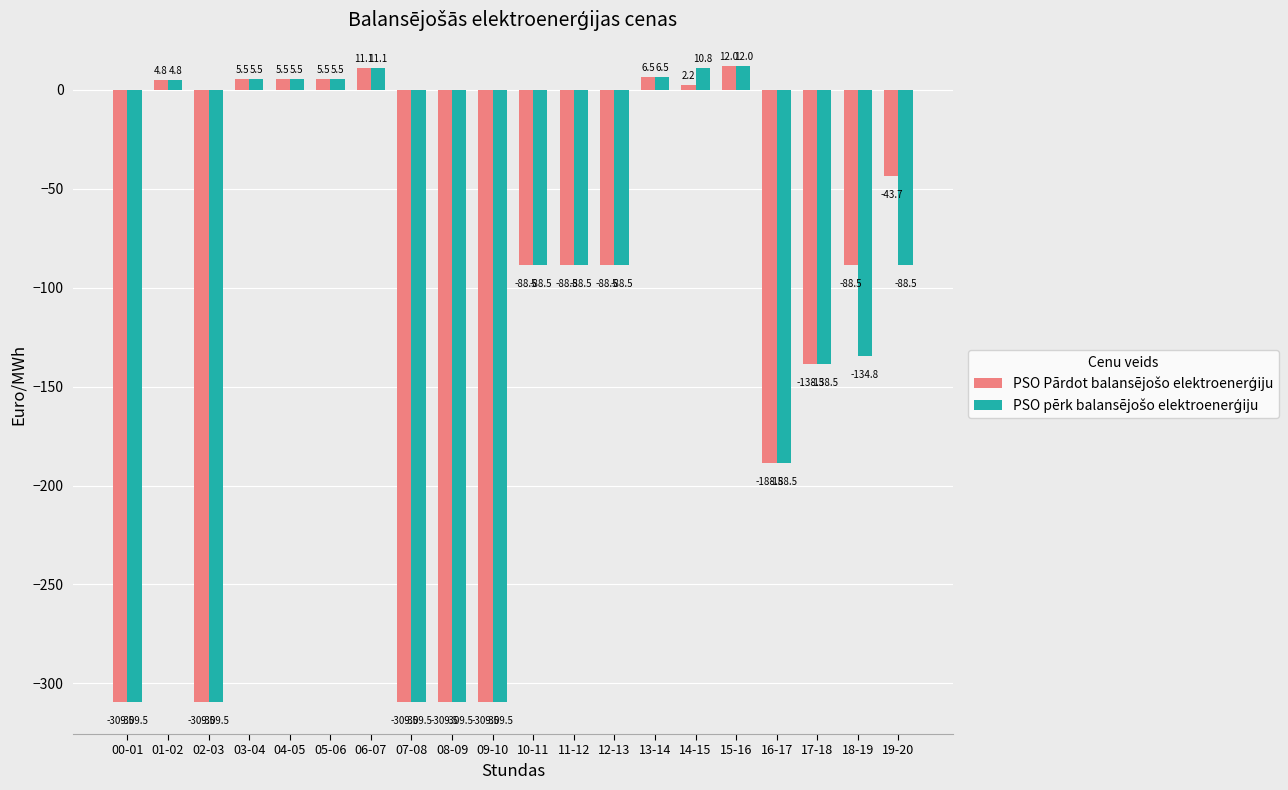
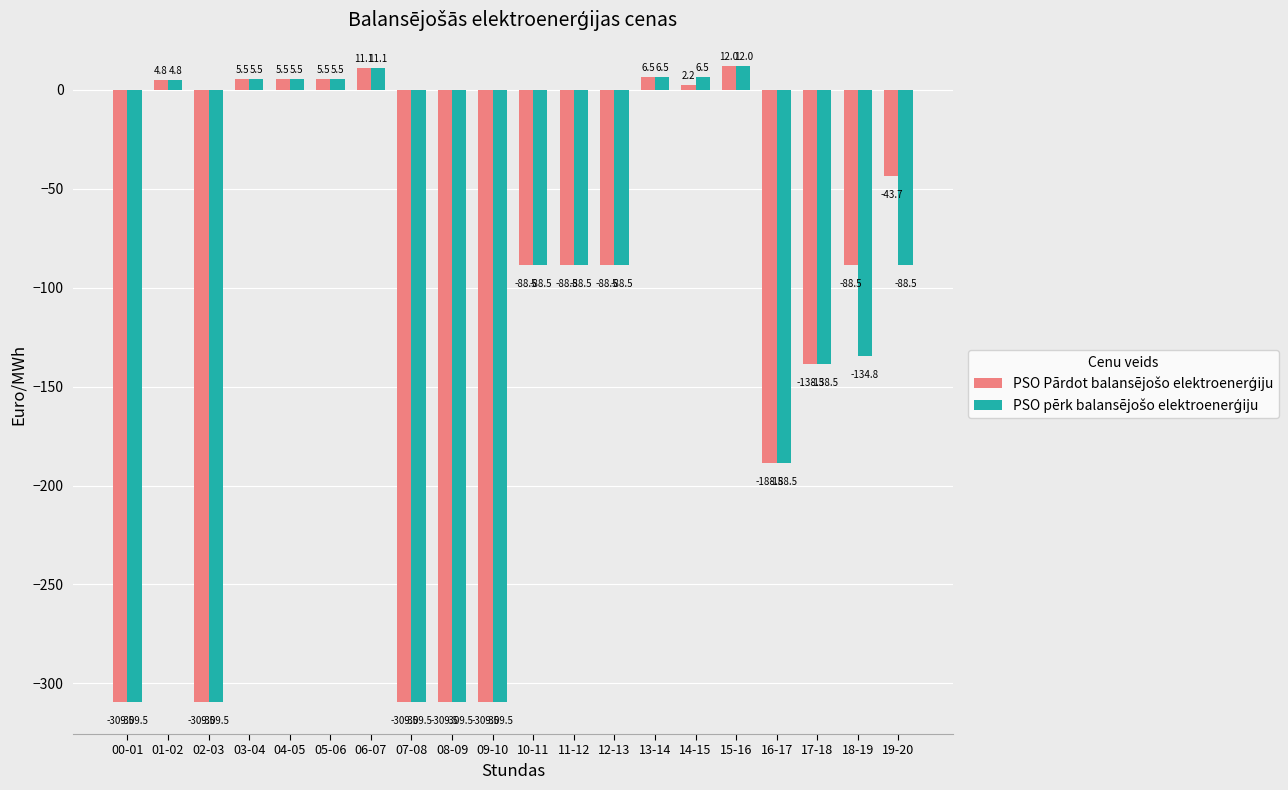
  {
    "PSO Pārdot balansējošo elektroenerģiju": {
      "01-02": 4.8,
      "03-04": 5.5,
      "04-05": 5.5,
      "05-06": 5.5,
      "13-14": 6.5,
      "14-15": 2.2,
      "18-19": -88.5,
      "19-20": -43.7
    },
    "PSO pērk balansējošo elektroenerģiju": {
      "01-02": 4.8,
      "03-04": 5.5,
      "04-05": 5.5,
      "05-06": 5.5,
      "13-14": 6.5,
-     "14-15": 10.8,
+     "14-15": 6.5,
      "18-19": -134.8,
      "19-20": -88.5
    }
  }
